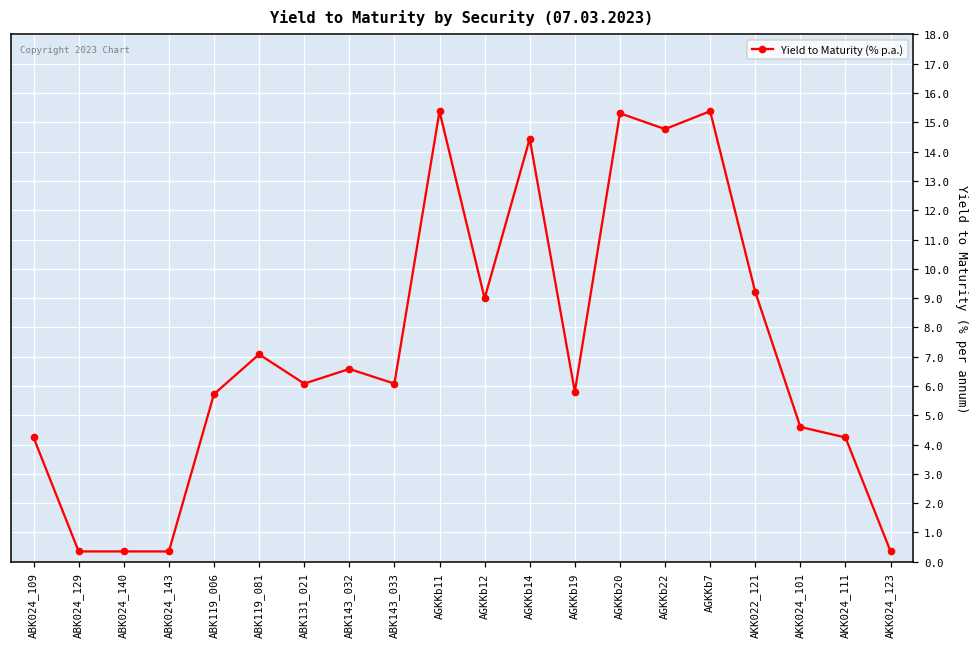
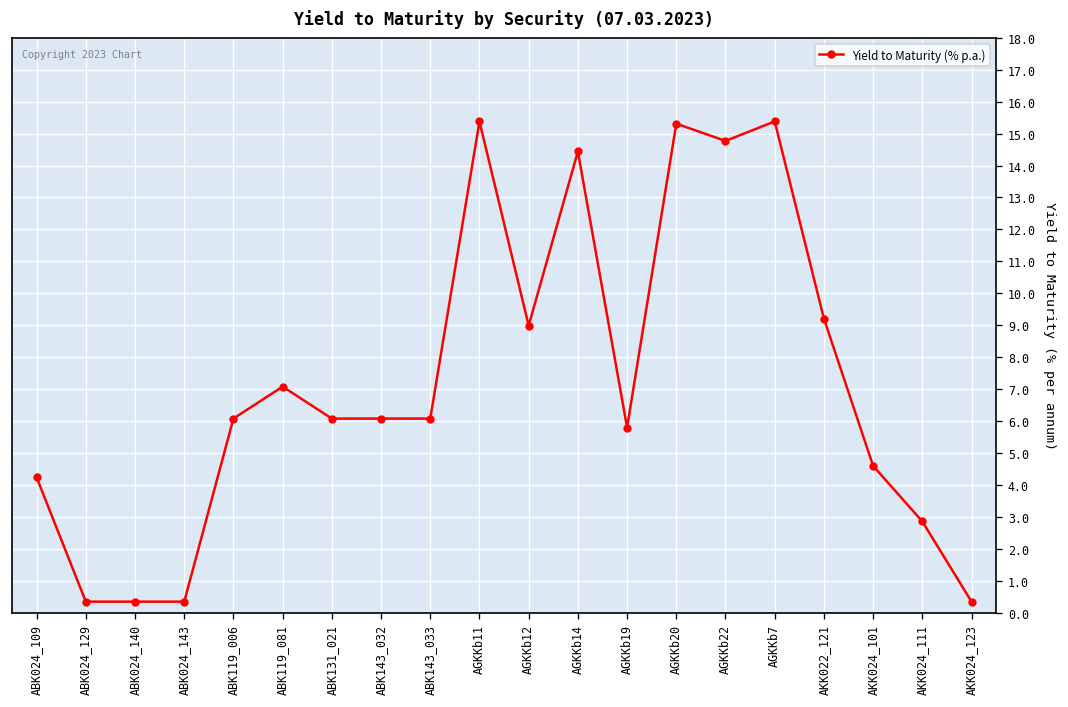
  {
    "ABK024_109": 4.2,
    "ABK024_129": 0.4,
    "ABK024_140": 0.4,
    "ABK024_143": 0.4,
-   "ABK119_006": 5.7,
+   "ABK119_006": 6.1,
    "ABK119_081": 7.1,
    "ABK131_021": 6.1,
-   "ABK143_032": 6.6,
+   "ABK143_032": 6.1,
    "ABK143_033": 6.1,
    "AGKKb11": 15.4,
    "AGKKb12": 9.0,
    "AGKKb14": 14.4,
    "AGKKb19": 5.8,
    "AGKKb20": 15.3,
    "AGKKb22": 14.8,
    "AGKKb7": 15.4,
    "AKK022_121": 9.2,
    "AKK024_101": 4.6,
-   "AKK024_111": 4.2,
+   "AKK024_111": 2.9,
    "AKK024_123": 0.4
  }
